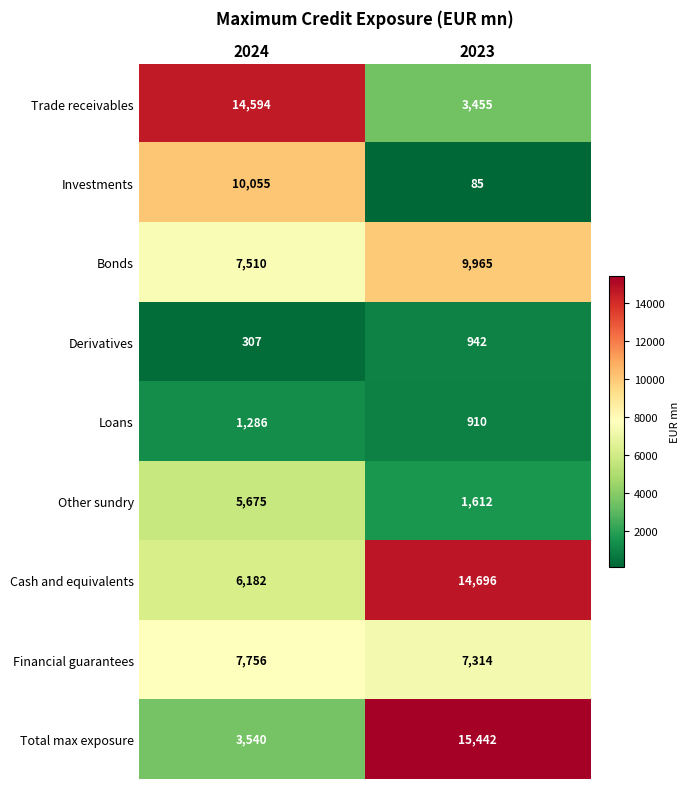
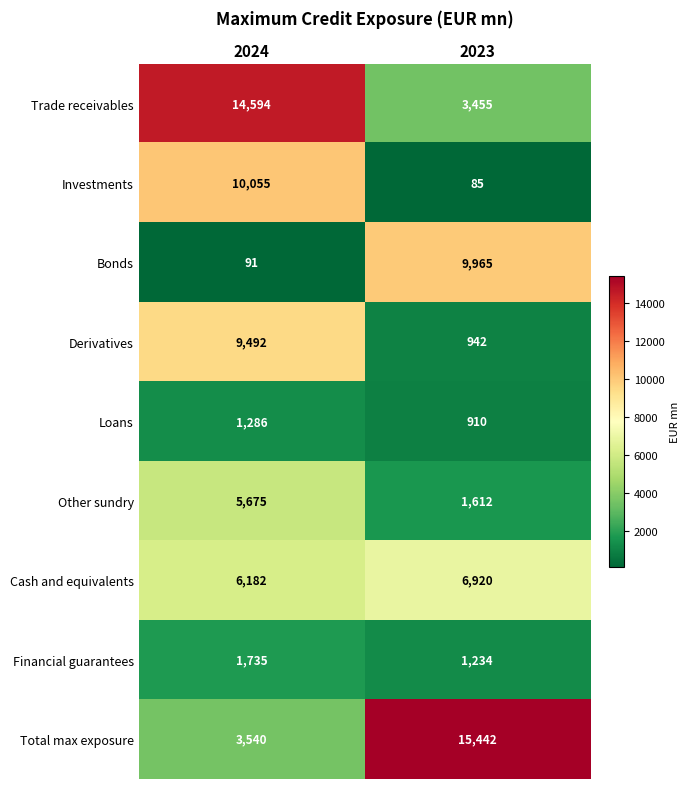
  {
    "Trade receivables": {
      "2024": "14,594",
      "2023": "3,455"
    },
    "Investments": {
      "2024": "10,055",
      "2023": "85"
    },
    "Bonds": {
-     "2024": "7,510",
+     "2024": "91",
      "2023": "9,965"
    },
    "Derivatives": {
-     "2024": "307",
+     "2024": "9,492",
      "2023": "942"
    },
    "Loans": {
      "2024": "1,286",
      "2023": "910"
    },
    "Other sundry": {
      "2024": "5,675",
      "2023": "1,612"
    },
    "Cash and equivalents": {
      "2024": "6,182",
-     "2023": "14,696"
+     "2023": "6,920"
    },
    "Financial guarantees": {
-     "2024": "7,756",
-     "2023": "7,314"
+     "2024": "1,735",
+     "2023": "1,234"
    },
    "Total max exposure": {
      "2024": "3,540",
      "2023": "15,442"
    }
  }
